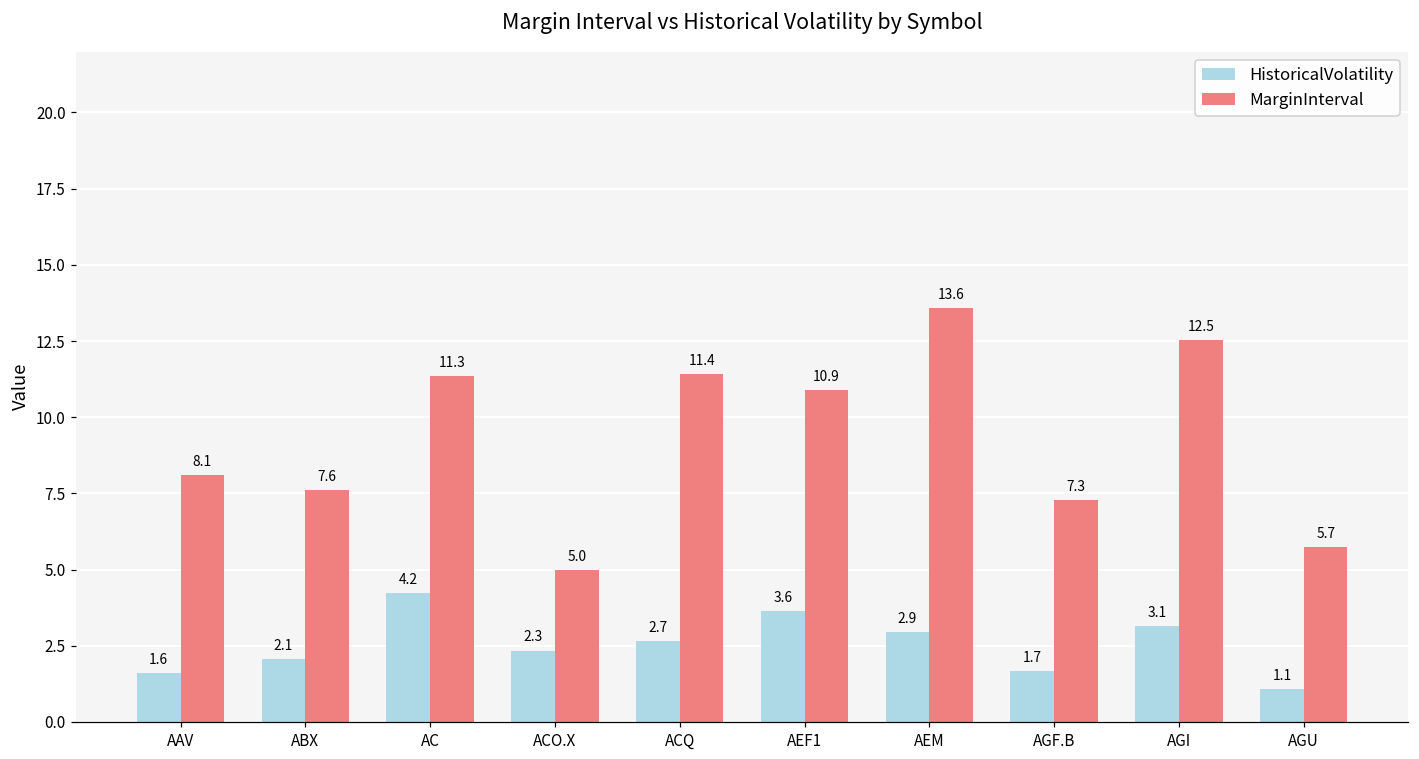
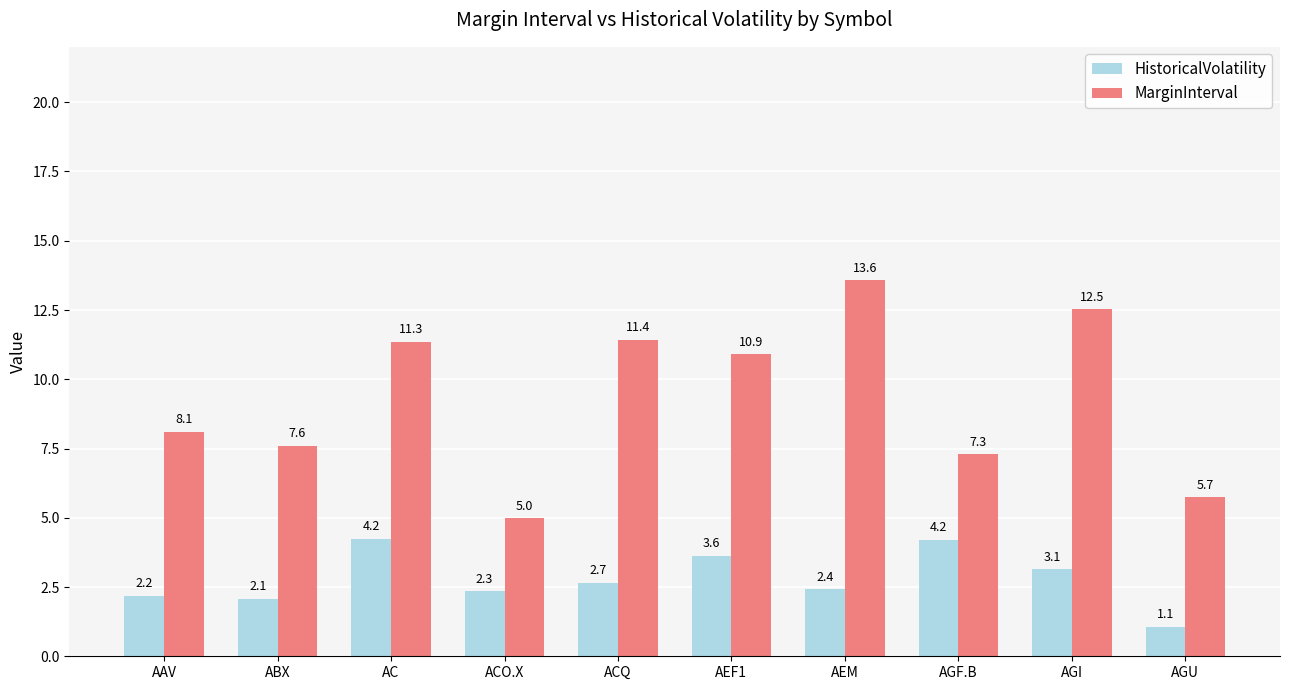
  {
    "HistoricalVolatility": {
-     "AAV": 1.6,
+     "AAV": 2.2,
      "ABX": 2.1,
      "AC": 4.2,
      "ACO.X": 2.3,
      "ACQ": 2.7,
      "AEF1": 3.6,
-     "AEM": 2.9,
-     "AGF.B": 1.7,
+     "AEM": 2.4,
+     "AGF.B": 4.2,
      "AGI": 3.1,
      "AGU": 1.1
    },
    "MarginInterval": {
      "AAV": 8.1,
      "ABX": 7.6,
      "AC": 11.3,
      "ACO.X": 5.0,
      "ACQ": 11.4,
      "AEF1": 10.9,
      "AEM": 13.6,
      "AGF.B": 7.3,
      "AGI": 12.5,
      "AGU": 5.7
    }
  }
